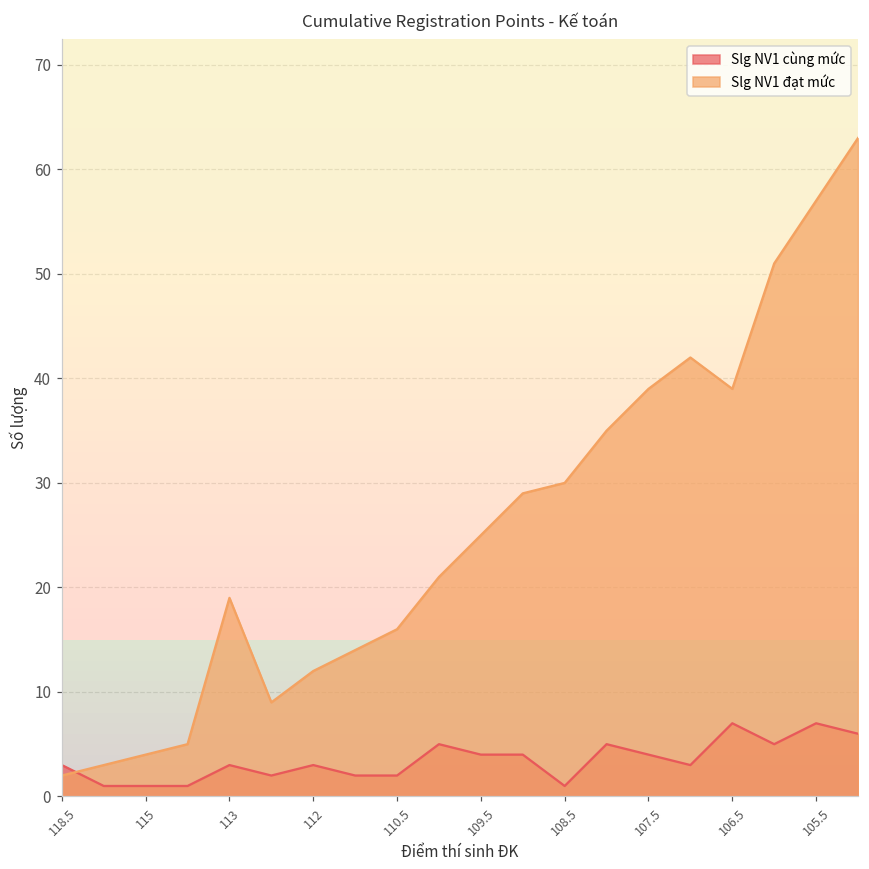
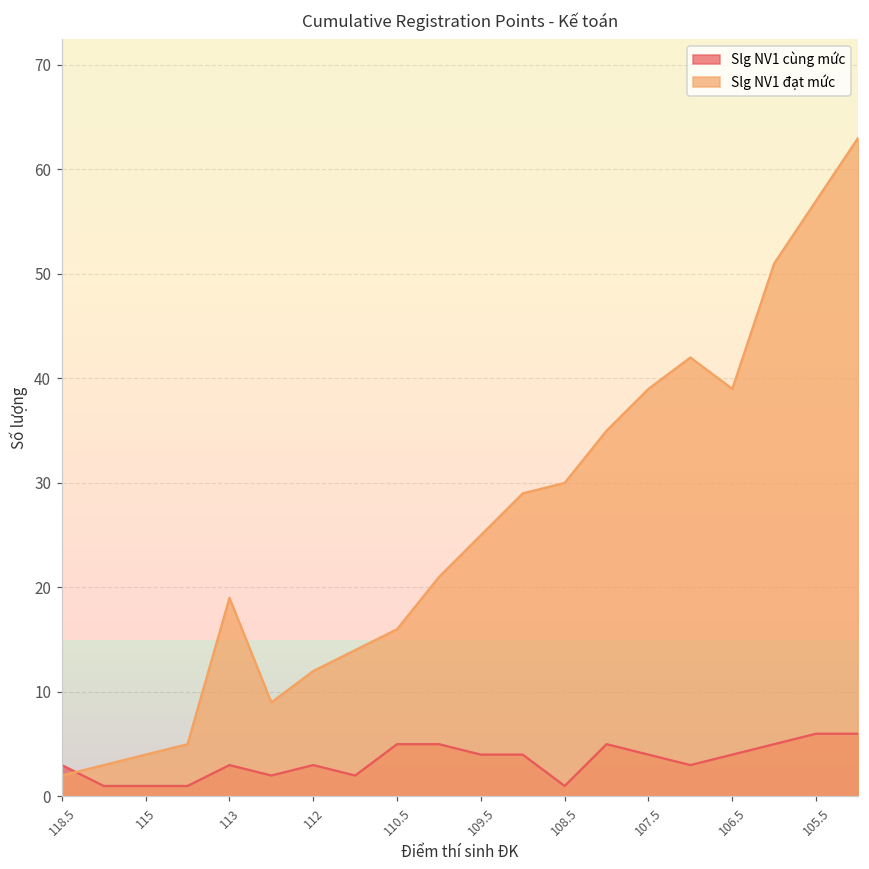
  {
    "Slg NV1 cùng mức": {
      "118.5": 3,
      "115": 1,
      "113": 3,
      "112": 3,
-     "110.5": 2,
+     "110.5": 5,
      "109.5": 4,
      "108.5": 1,
      "107.5": 4,
-     "106.5": 7,
-     "105.5": 7
+     "106.5": 4,
+     "105.5": 6
    },
    "Slg NV1 đạt mức": {
      "118.5": 2,
      "115": 4,
      "113": 19,
      "112": 12,
      "110.5": 16,
      "109.5": 25,
      "108.5": 30,
      "107.5": 39,
      "106.5": 39,
      "105.5": 57
    }
  }
